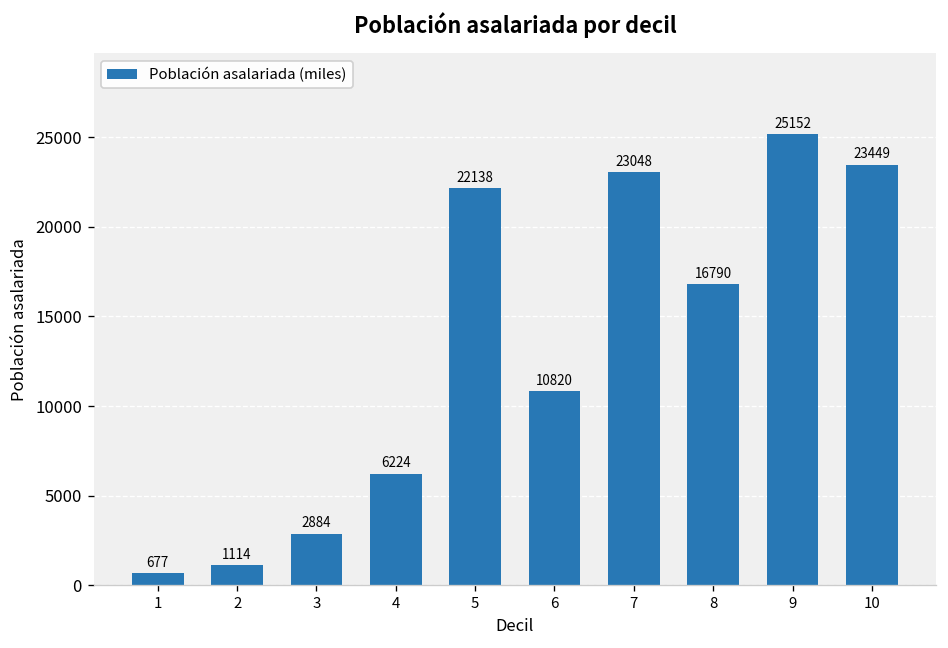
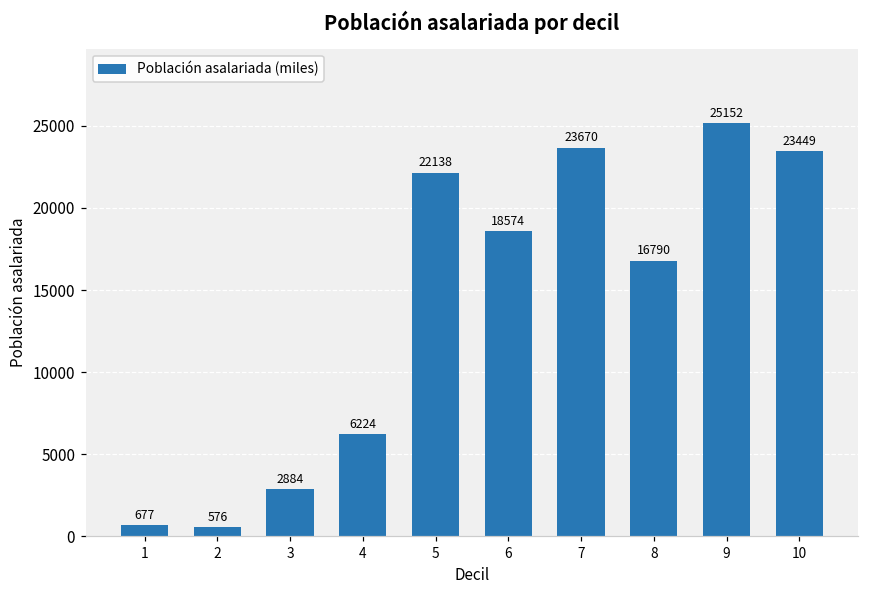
  {
    "1": 677,
-   "2": 1114,
+   "2": 576,
    "3": 2884,
    "4": 6224,
    "5": 22138,
-   "6": 10820,
-   "7": 23048,
+   "6": 18574,
+   "7": 23670,
    "8": 16790,
    "9": 25152,
    "10": 23449
  }
